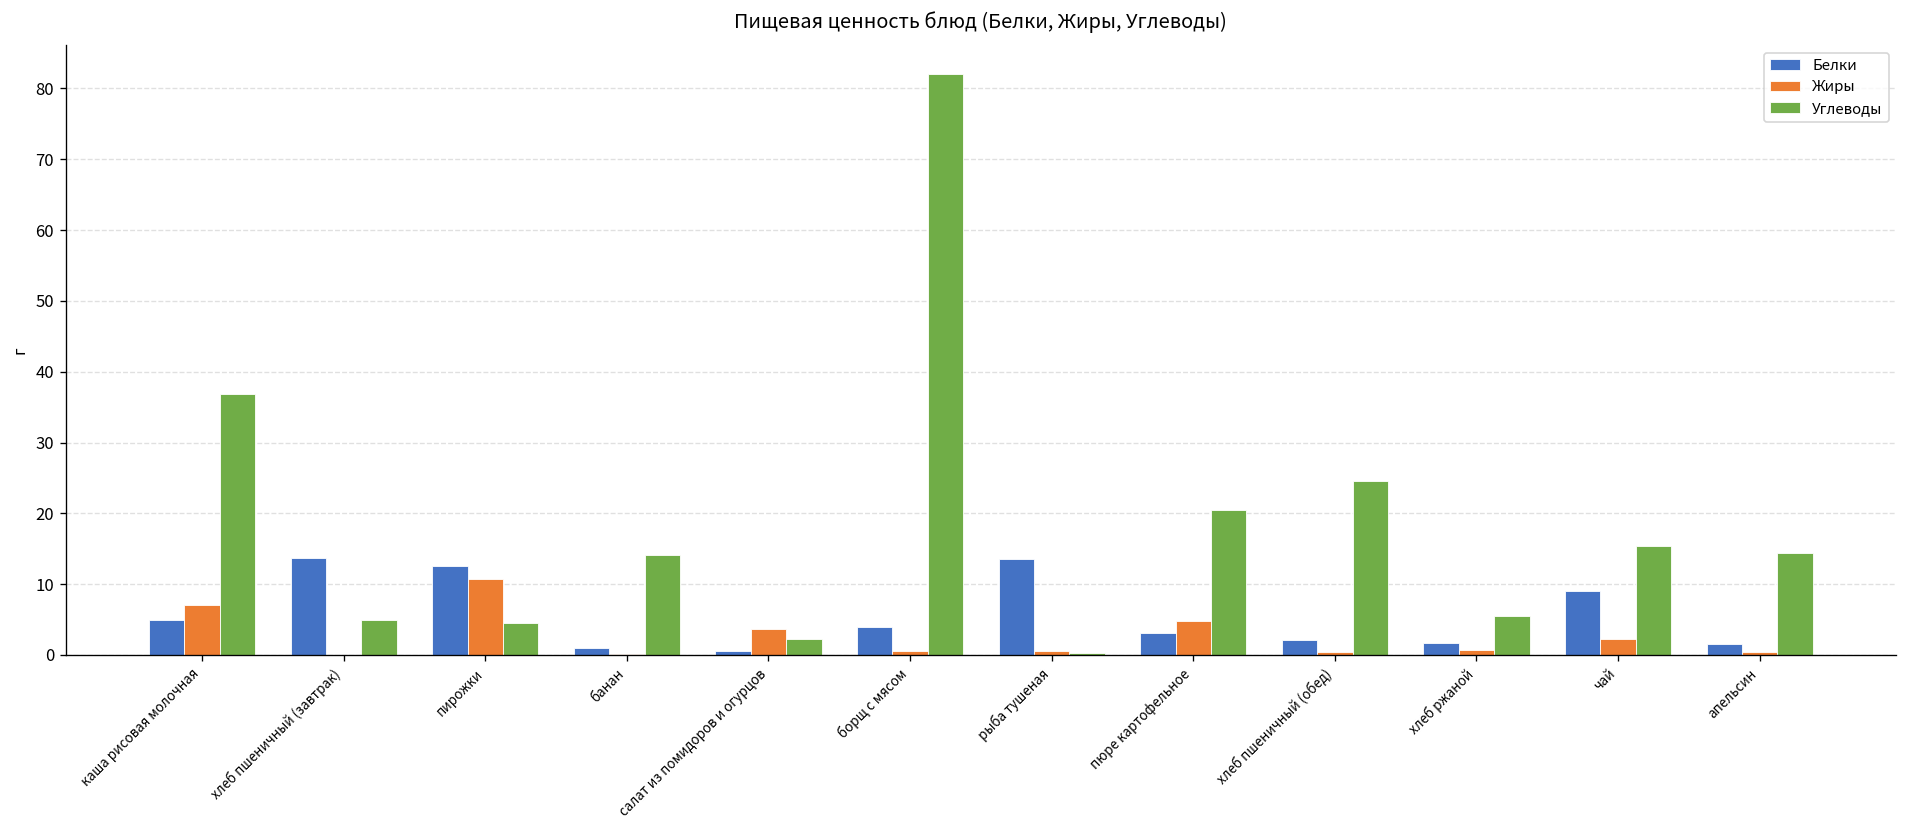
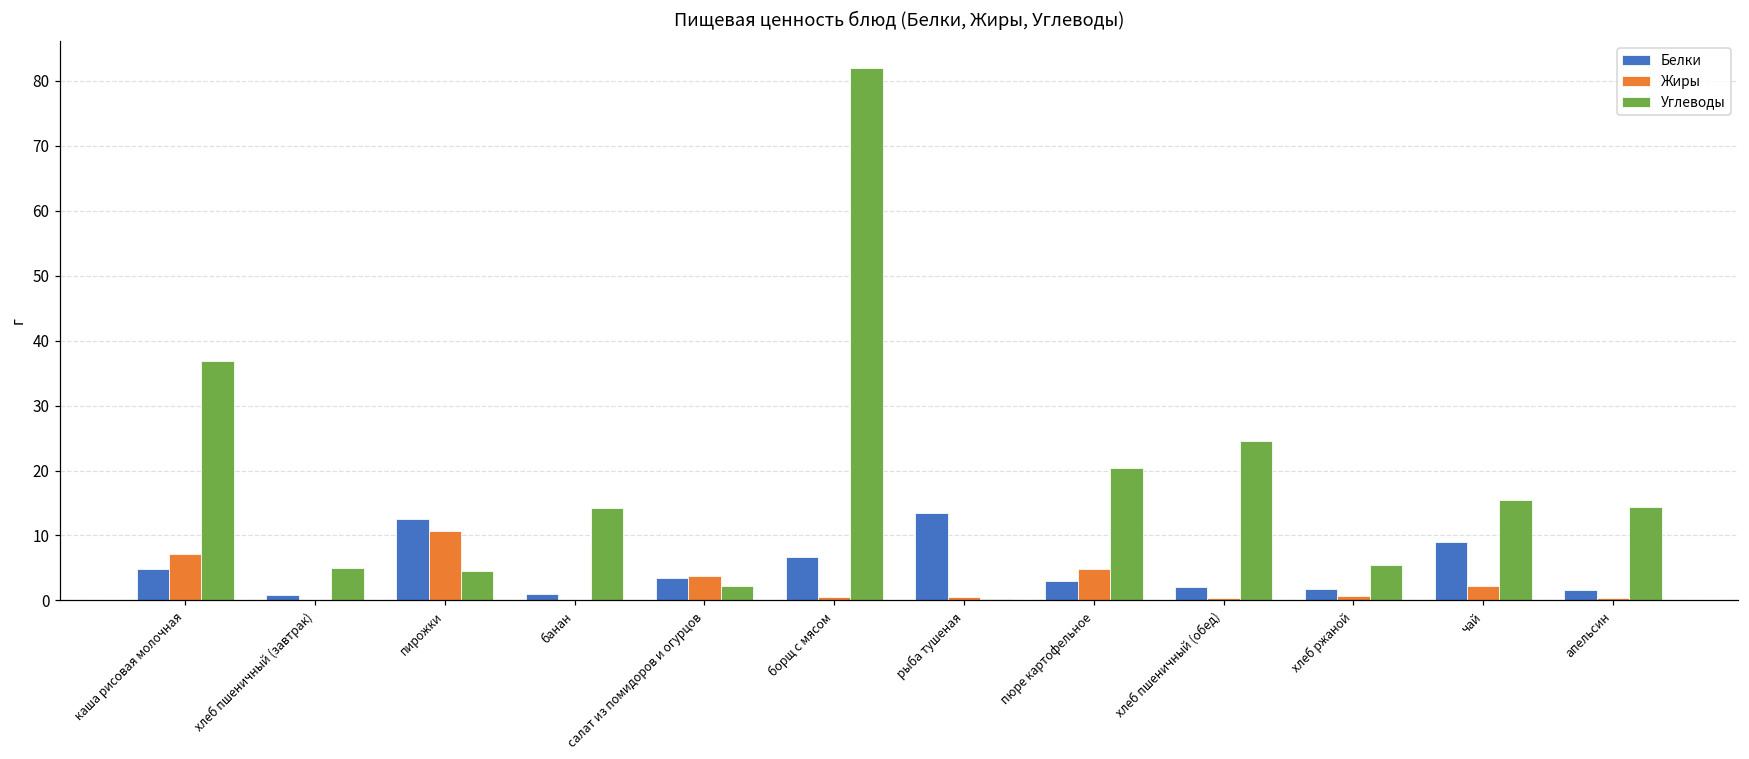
  {
    "Белки": {
      "каша рисовая молочная": 5,
-     "хлеб пшеничный (завтрак)": 14,
+     "хлеб пшеничный (завтрак)": 1,
      "пирожки": 13,
      "банан": 1,
-     "салат из помидоров и огурцов": 1,
-     "борщ с мясом": 4,
+     "салат из помидоров и огурцов": 3,
+     "борщ с мясом": 7,
      "рыба тушеная": 14,
      "пюре картофельное": 3,
      "хлеб пшеничный (обед)": 2,
      "хлеб ржаной": 2,
      "чай": 9,
      "апельсин": 2
    },
    "Жиры": {
      "каша рисовая молочная": 7,
      "пирожки": 11,
      "салат из помидоров и огурцов": 4,
      "борщ с мясом": 1,
      "рыба тушеная": 1,
      "пюре картофельное": 5,
      "хлеб ржаной": 1,
      "чай": 2
    },
    "Углеводы": {
      "каша рисовая молочная": 37,
      "хлеб пшеничный (завтрак)": 5,
      "пирожки": 4,
      "банан": 14,
      "салат из помидоров и огурцов": 2,
      "борщ с мясом": 82,
      "пюре картофельное": 20,
      "хлеб пшеничный (обед)": 25,
      "хлеб ржаной": 6,
      "чай": 15,
      "апельсин": 14
    }
  }
